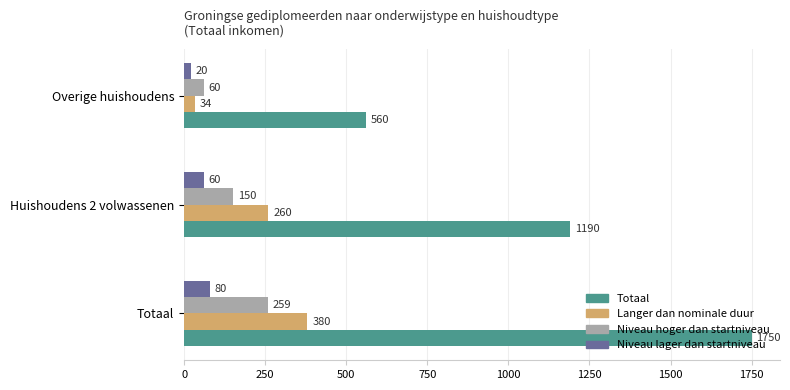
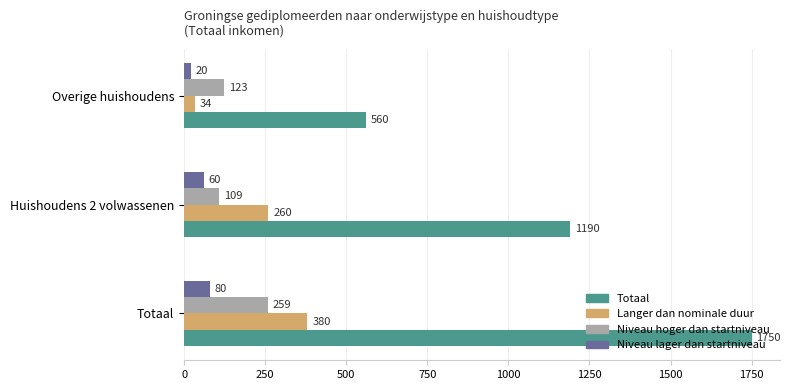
  {
    "Langer dan nominale duur": {
      "Overige huishoudens": 34,
      "Huishoudens 2 volwassenen": 260,
      "Totaal": 380
    },
    "Niveau hoger dan startniveau": {
-     "Overige huishoudens": 60,
-     "Huishoudens 2 volwassenen": 150,
+     "Overige huishoudens": 123,
+     "Huishoudens 2 volwassenen": 109,
      "Totaal": 259
    }
  }
